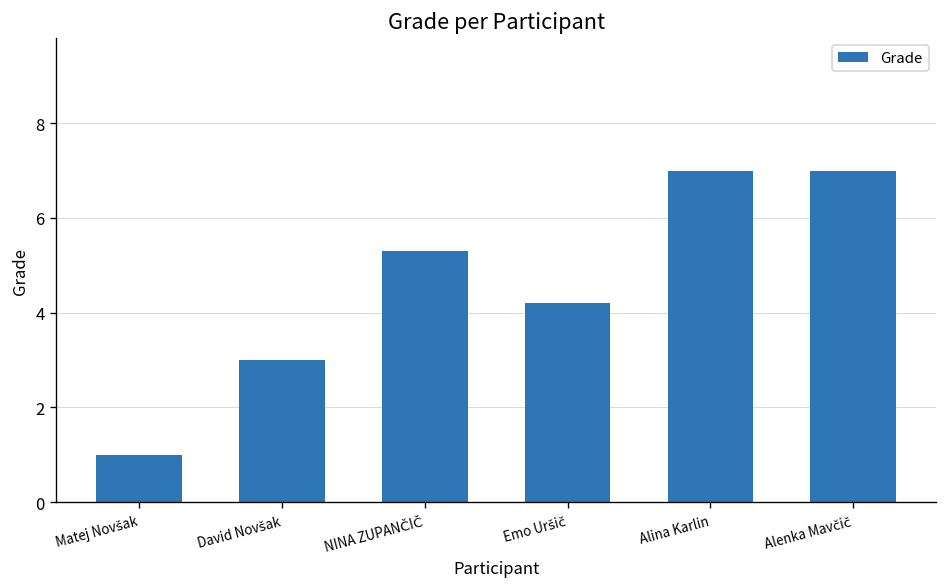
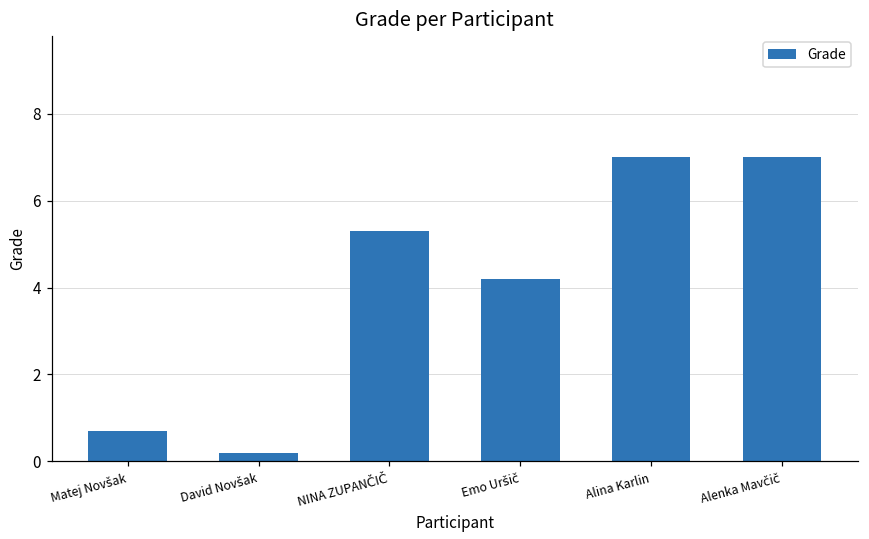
  {
-   "Matej Novšak": 1.0,
-   "David Novšak": 3.0,
+   "Matej Novšak": 0.7,
+   "David Novšak": 0.2,
    "NINA ZUPANČIČ": 5.3,
    "Emo Uršič": 4.2,
    "Alina Karlin": 7.0,
    "Alenka Mavčič": 7.0
  }
